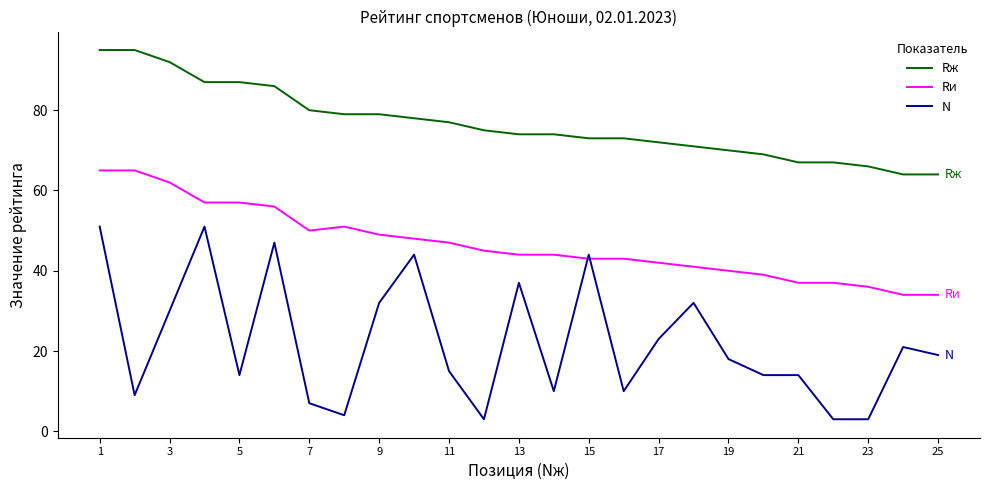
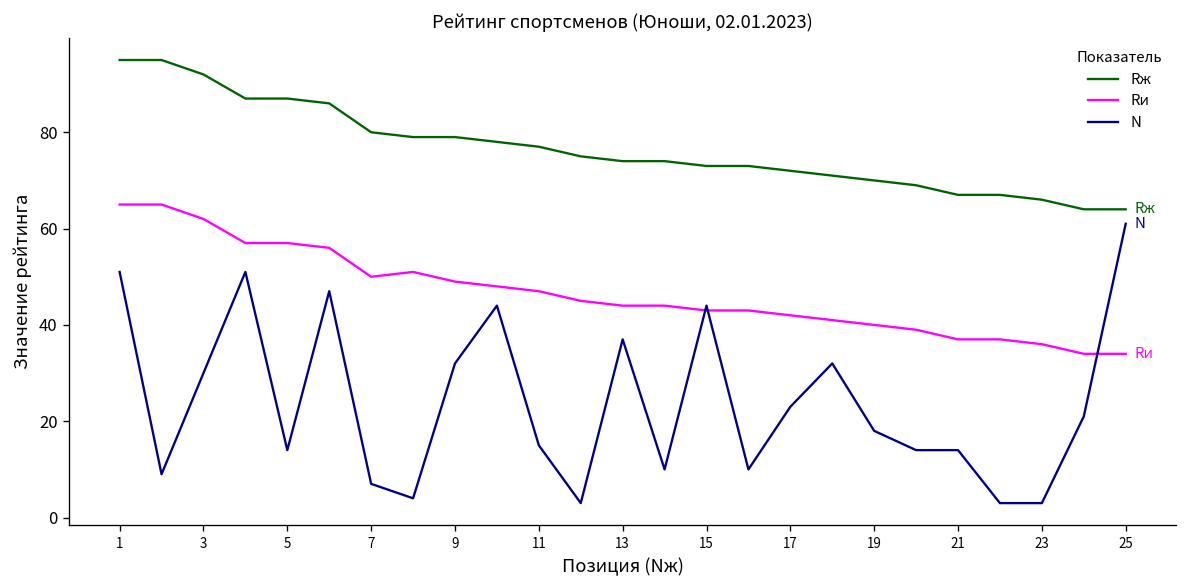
  {
    "Rж": {
      "1": 95,
      "3": 92,
      "5": 87,
      "7": 80,
      "9": 79,
      "11": 77,
      "13": 74,
      "15": 73,
      "17": 72,
      "19": 70,
      "21": 67,
      "23": 66,
      "25": 64
    },
    "Rи": {
      "1": 65,
      "3": 62,
      "5": 57,
      "7": 50,
      "9": 49,
      "11": 47,
      "13": 44,
      "15": 43,
      "17": 42,
      "19": 40,
      "21": 37,
      "23": 36,
      "25": 34
    },
    "N": {
      "1": 51,
      "3": 30,
      "5": 14,
      "7": 7,
      "9": 32,
      "11": 15,
      "13": 37,
      "15": 44,
      "17": 23,
      "19": 18,
      "21": 14,
      "23": 3,
-     "25": 19
+     "25": 61
    }
  }
